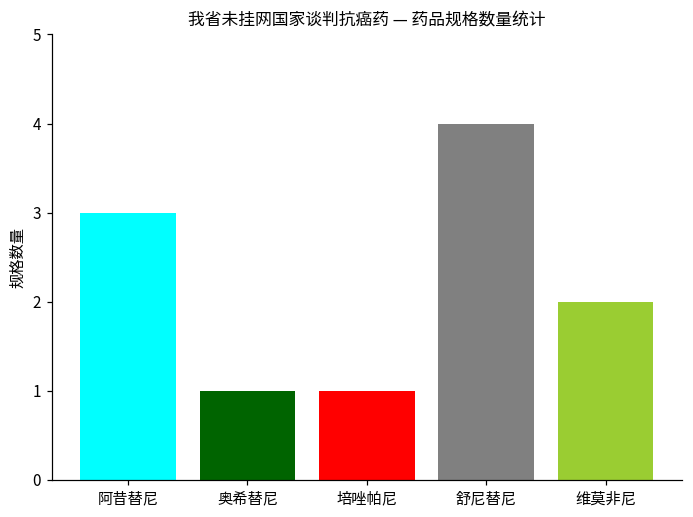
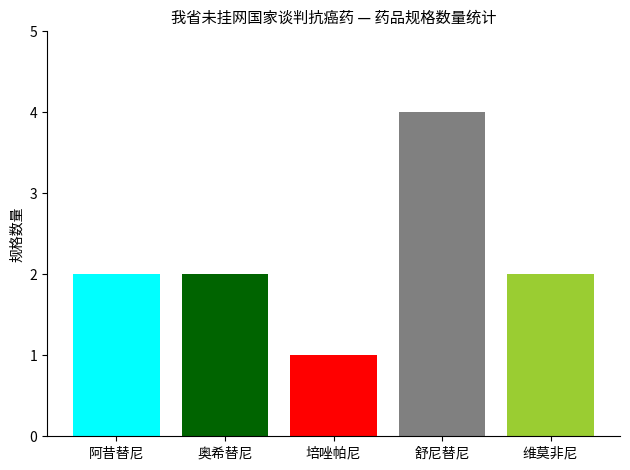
  {
-   "阿昔替尼": 3,
-   "奥希替尼": 1,
+   "阿昔替尼": 2,
+   "奥希替尼": 2,
    "培唑帕尼": 1,
    "舒尼替尼": 4,
    "维莫非尼": 2
  }
